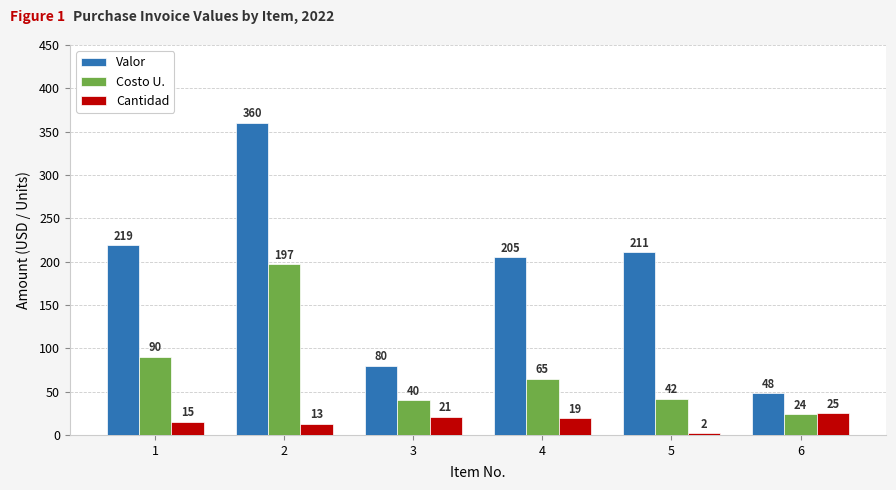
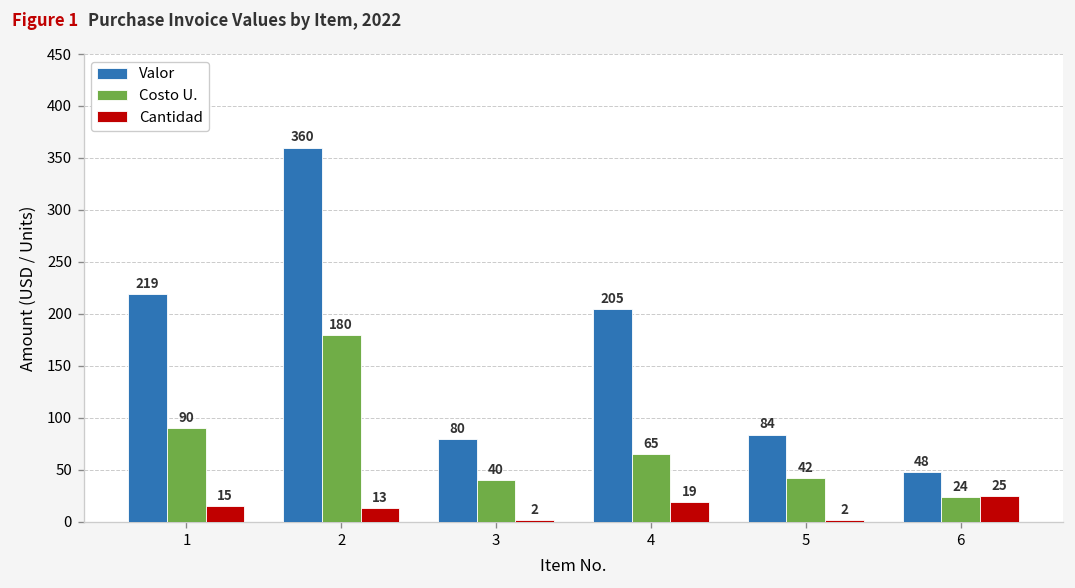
  {
    "Valor": {
      "1": 219,
      "2": 360,
      "3": 80,
      "4": 205,
-     "5": 211,
+     "5": 84,
      "6": 48
    },
    "Costo U.": {
      "1": 90,
-     "2": 197,
+     "2": 180,
      "3": 40,
      "4": 65,
      "5": 42,
      "6": 24
    },
    "Cantidad": {
      "1": 15,
      "2": 13,
-     "3": 21,
+     "3": 2,
      "4": 19,
      "5": 2,
      "6": 25
    }
  }
